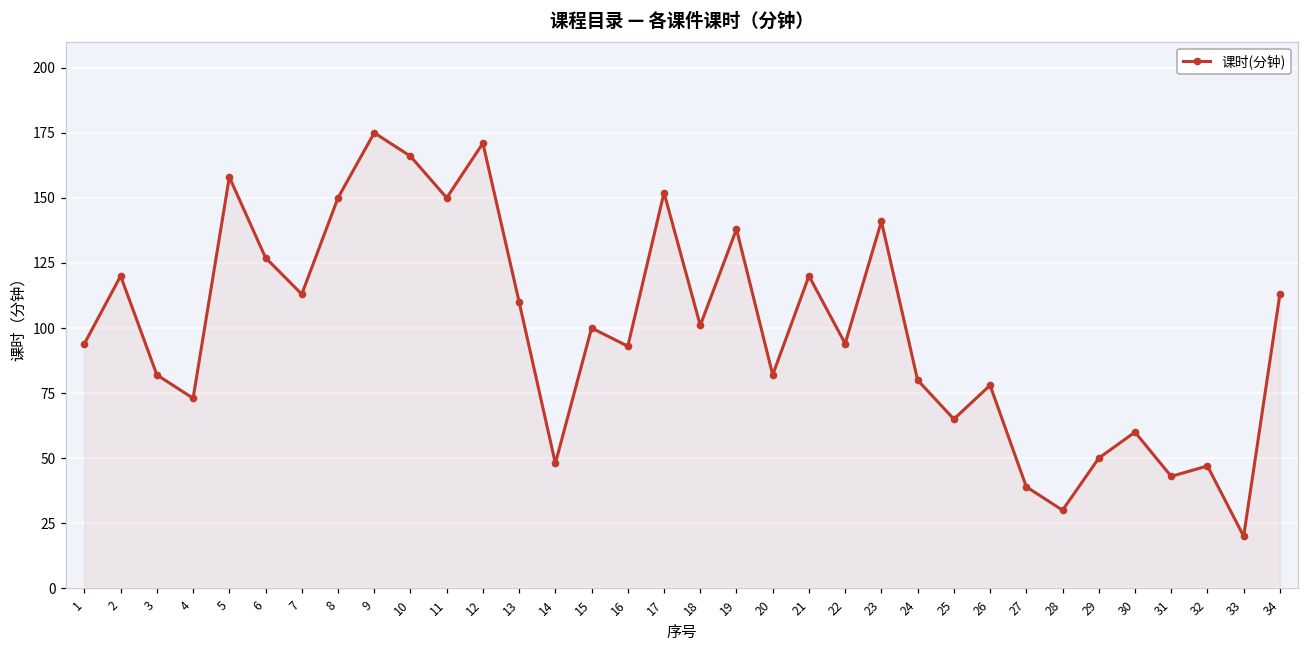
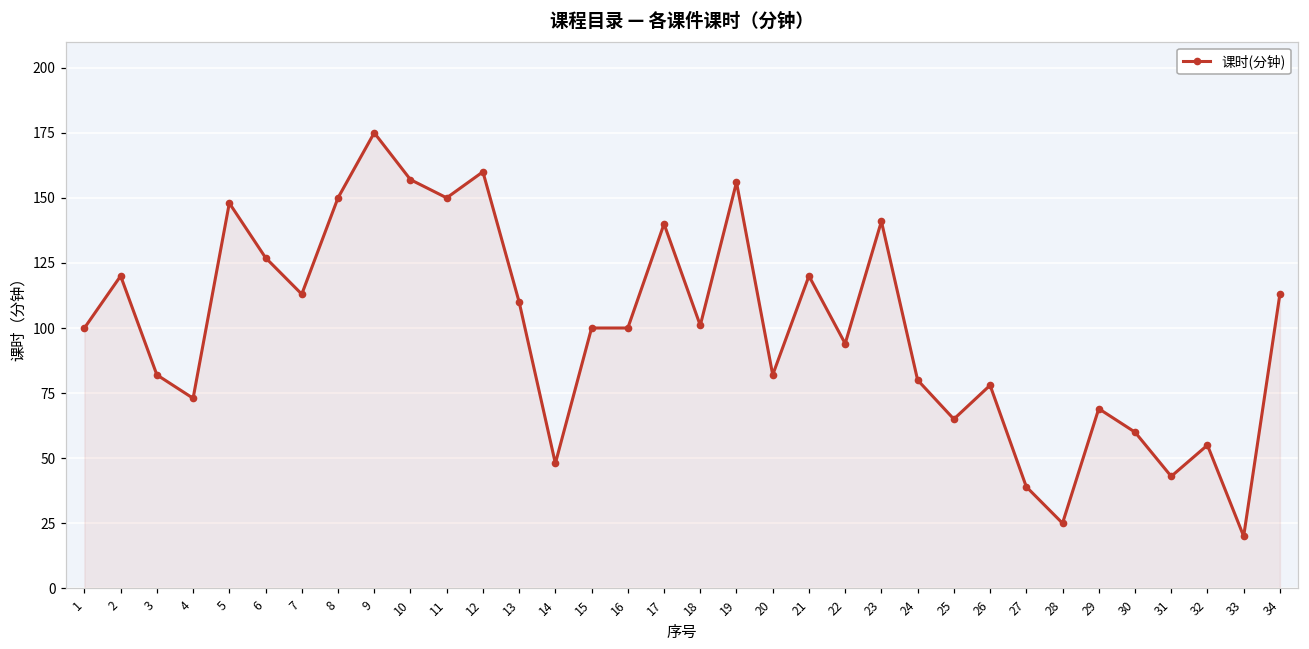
  {
-   "1": 94,
+   "1": 100,
    "2": 120,
    "3": 82,
    "4": 73,
-   "5": 158,
+   "5": 148,
    "6": 127,
    "7": 113,
    "8": 150,
    "9": 175,
-   "10": 166,
+   "10": 157,
    "11": 150,
-   "12": 171,
+   "12": 160,
    "13": 110,
    "14": 48,
    "15": 100,
-   "16": 93,
-   "17": 152,
+   "16": 100,
+   "17": 140,
    "18": 101,
-   "19": 138,
+   "19": 156,
    "20": 82,
    "21": 120,
    "22": 94,
    "23": 141,
    "24": 80,
    "25": 65,
    "26": 78,
    "27": 39,
-   "28": 30,
-   "29": 50,
+   "28": 25,
+   "29": 69,
    "30": 60,
    "31": 43,
-   "32": 47,
+   "32": 55,
    "33": 20,
    "34": 113
  }
